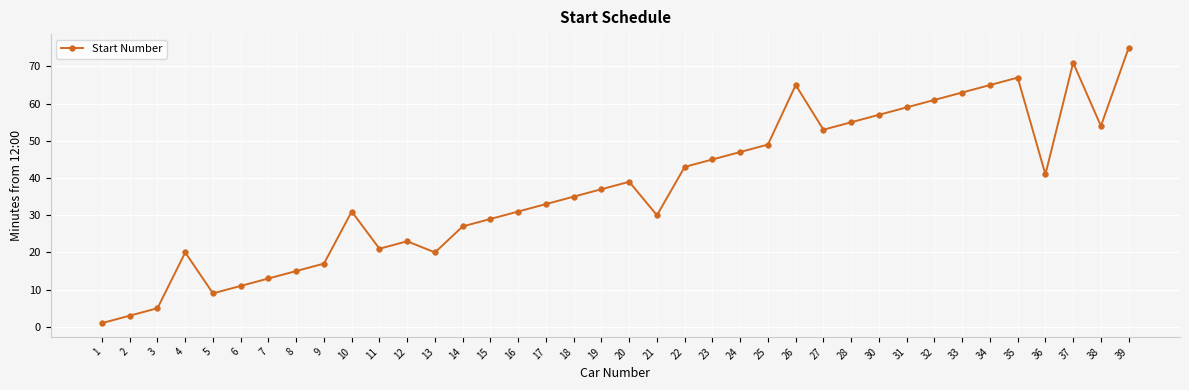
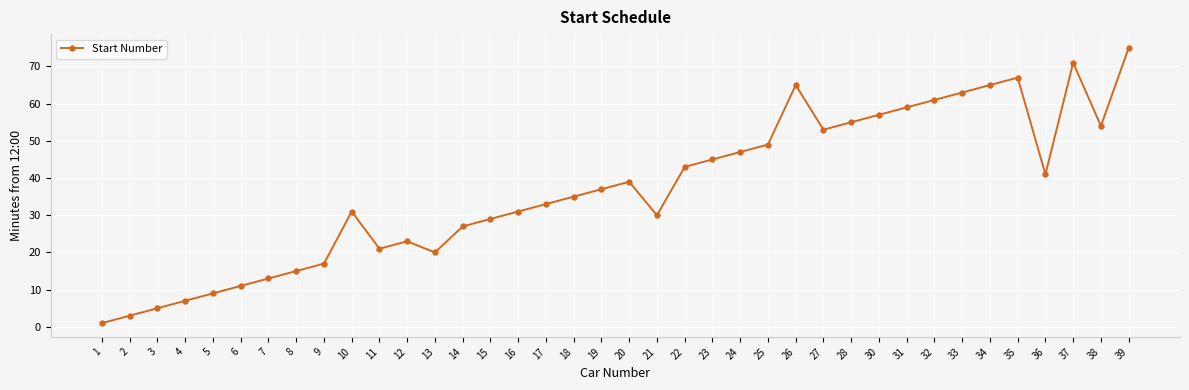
  {
    "1": 1,
    "2": 3,
    "3": 5,
-   "4": 20,
+   "4": 7,
    "5": 9,
    "6": 11,
    "7": 13,
    "8": 15,
    "9": 17,
    "10": 31,
    "11": 21,
    "12": 23,
    "13": 20,
    "14": 27,
    "15": 29,
    "16": 31,
    "17": 33,
    "18": 35,
    "19": 37,
    "20": 39,
    "21": 30,
    "22": 43,
    "23": 45,
    "24": 47,
    "25": 49,
    "26": 65,
    "27": 53,
    "28": 55,
    "30": 57,
    "31": 59,
    "32": 61,
    "33": 63,
    "34": 65,
    "35": 67,
    "36": 41,
    "37": 71,
    "38": 54,
    "39": 75
  }
